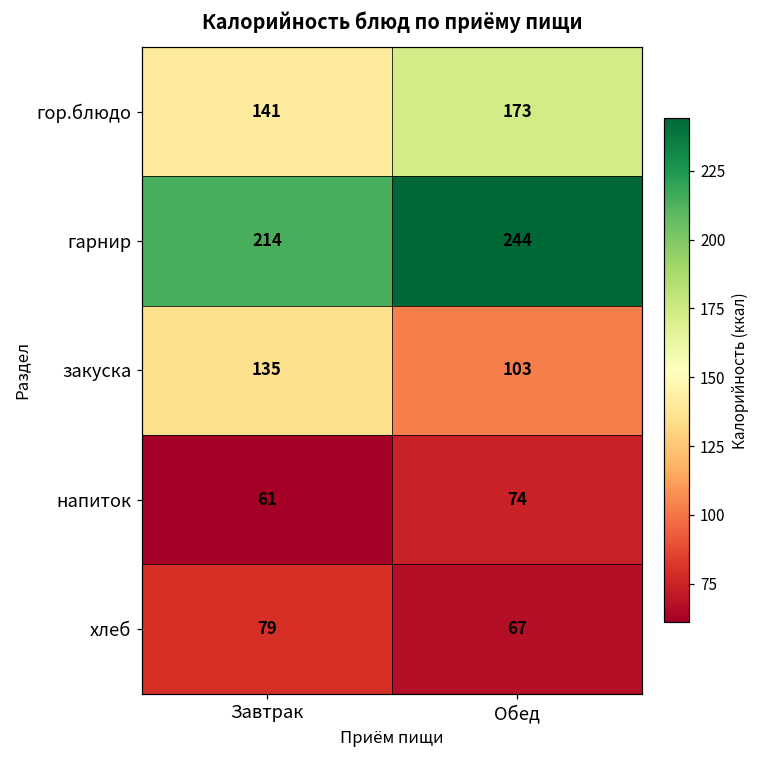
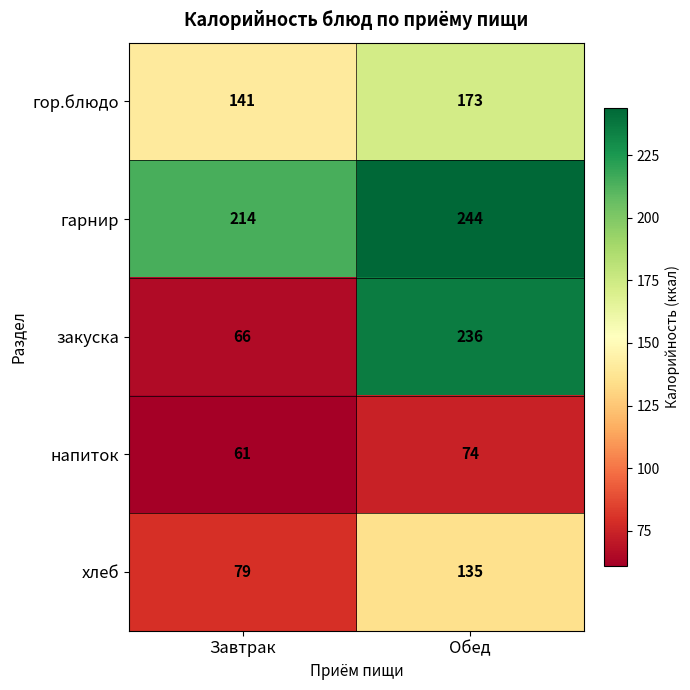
  {
    "гор.блюдо": {
      "Завтрак": 141,
      "Обед": 173
    },
    "гарнир": {
      "Завтрак": 214,
      "Обед": 244
    },
    "закуска": {
-     "Завтрак": 135,
-     "Обед": 103
+     "Завтрак": 66,
+     "Обед": 236
    },
    "напиток": {
      "Завтрак": 61,
      "Обед": 74
    },
    "хлеб": {
      "Завтрак": 79,
-     "Обед": 67
+     "Обед": 135
    }
  }
